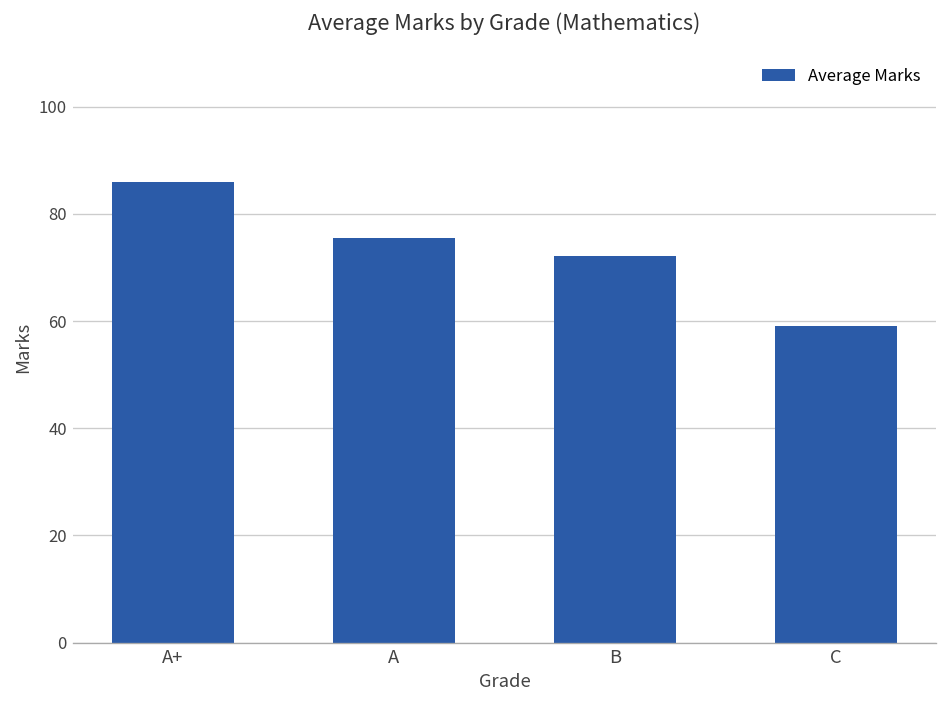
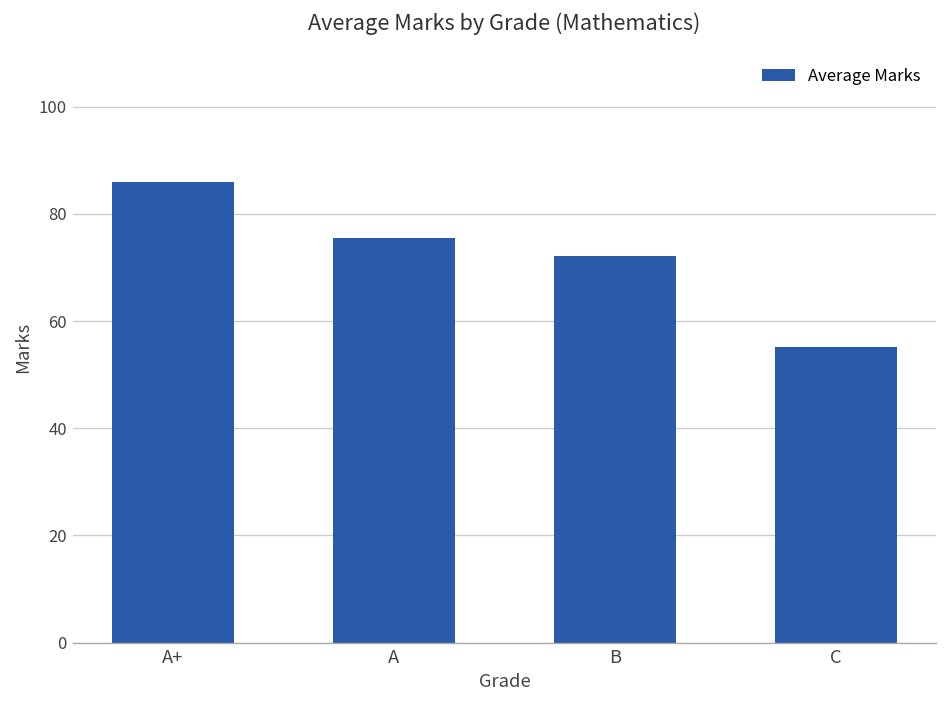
  {
    "A+": 86,
    "A": 76,
    "B": 72,
-   "C": 59
+   "C": 55
  }
